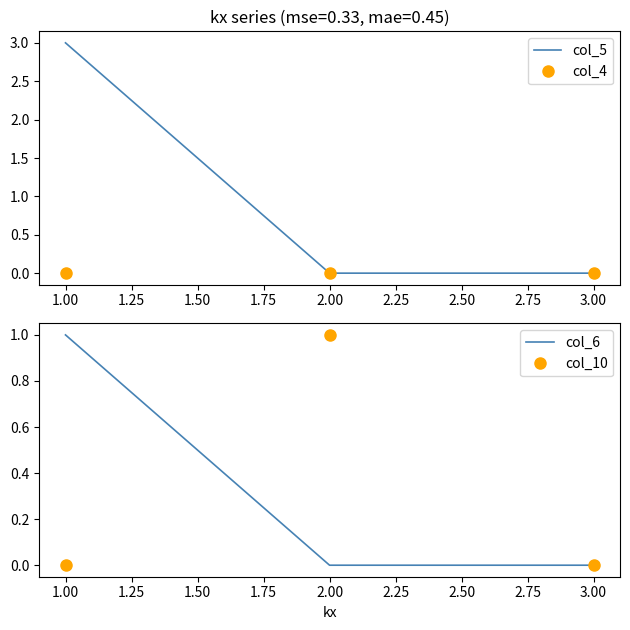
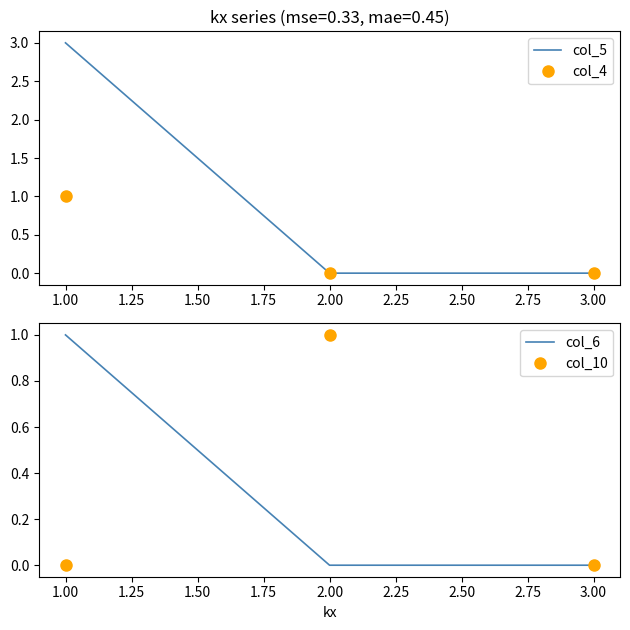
  {
    "kx series (mse=0.33, mae=0.45)": {
      "col_5": {
        "1.00": 3
      },
      "col_4": {
-       "1.00": 0
+       "1.00": 1
      }
    }
  }
